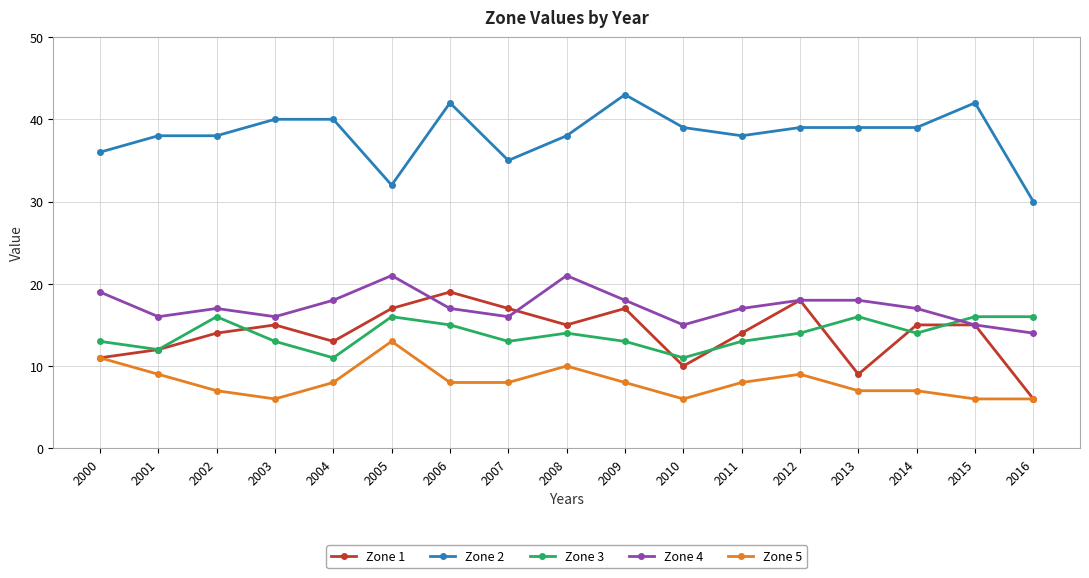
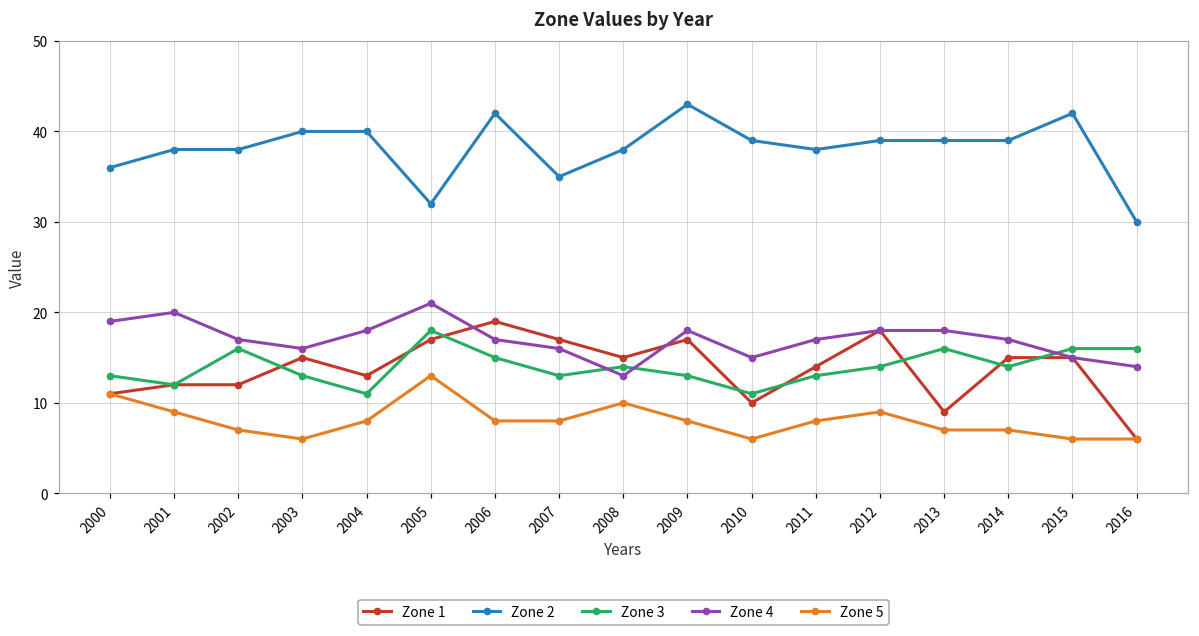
  {
    "Zone 1": {
-     "2002": 14,
+     "2002": 12,
      "2003": 15,
      "2004": 13,
      "2005": 17,
      "2006": 19,
      "2007": 17,
      "2008": 15,
      "2009": 17,
      "2010": 10,
      "2011": 14,
      "2013": 9,
      "2014": 15
    },
    "Zone 2": {
      "2000": 36,
      "2001": 38,
      "2002": 38,
      "2003": 40,
      "2004": 40,
      "2005": 32,
      "2006": 42,
      "2007": 35,
      "2008": 38,
      "2009": 43,
      "2010": 39,
      "2011": 38,
      "2012": 39,
      "2013": 39,
      "2014": 39,
      "2015": 42,
      "2016": 30
    },
    "Zone 3": {
      "2000": 13,
      "2002": 16,
      "2003": 13,
      "2004": 11,
-     "2005": 16,
+     "2005": 18,
      "2006": 15,
      "2007": 13,
      "2008": 14,
      "2009": 13,
      "2010": 11,
      "2011": 13,
      "2012": 14,
      "2013": 16,
      "2014": 14,
      "2015": 16,
      "2016": 16
    },
    "Zone 4": {
      "2000": 19,
-     "2001": 16,
+     "2001": 20,
      "2002": 17,
      "2003": 16,
      "2004": 18,
      "2005": 21,
      "2006": 17,
      "2007": 16,
-     "2008": 21,
+     "2008": 13,
      "2009": 18,
      "2010": 15,
      "2011": 17,
      "2013": 18,
      "2014": 17,
      "2016": 14
    },
    "Zone 5": {
      "2001": 9,
      "2002": 7,
      "2003": 6,
      "2004": 8,
      "2005": 13,
      "2006": 8,
      "2007": 8,
      "2008": 10,
      "2009": 8,
      "2010": 6,
      "2011": 8,
      "2012": 9,
      "2013": 7,
      "2014": 7,
      "2015": 6
    }
  }
